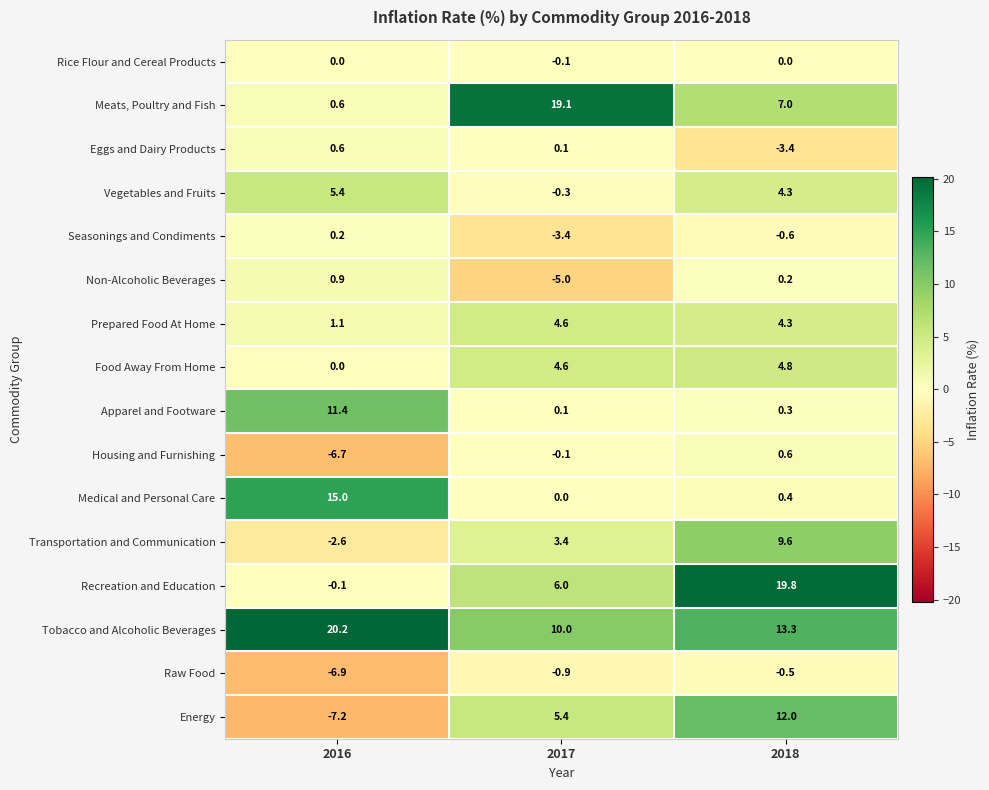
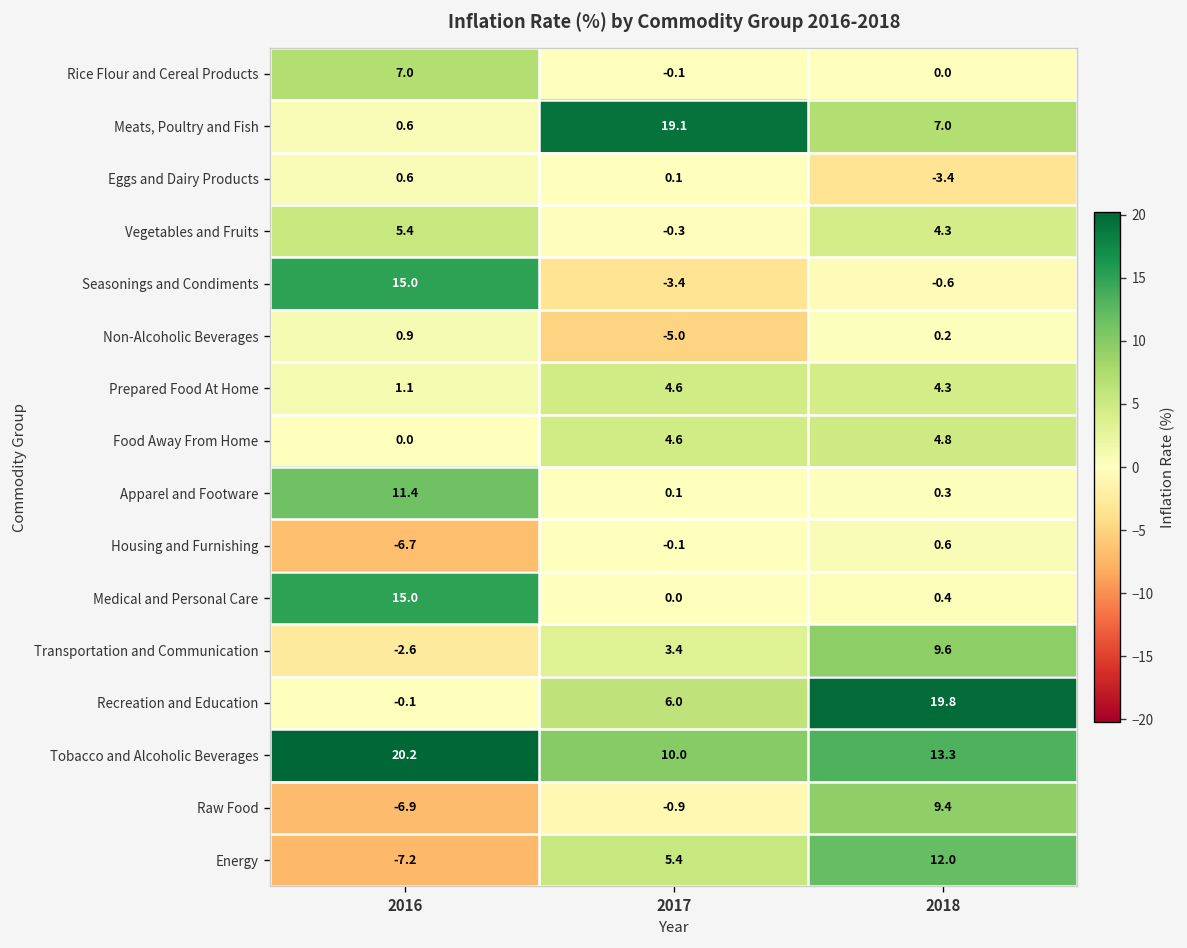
  {
    "Rice Flour and Cereal Products": {
-     "2016": 0.0,
+     "2016": 7.0,
      "2017": -0.1,
      "2018": 0.0
    },
    "Meats, Poultry and Fish": {
      "2016": 0.6,
      "2017": 19.1,
      "2018": 7.0
    },
    "Eggs and Dairy Products": {
      "2016": 0.6,
      "2017": 0.1,
      "2018": -3.4
    },
    "Vegetables and Fruits": {
      "2016": 5.4,
      "2017": -0.3,
      "2018": 4.3
    },
    "Seasonings and Condiments": {
-     "2016": 0.2,
+     "2016": 15.0,
      "2017": -3.4,
      "2018": -0.6
    },
    "Non-Alcoholic Beverages": {
      "2016": 0.9,
      "2017": -5.0,
      "2018": 0.2
    },
    "Prepared Food At Home": {
      "2016": 1.1,
      "2017": 4.6,
      "2018": 4.3
    },
    "Food Away From Home": {
      "2016": 0.0,
      "2017": 4.6,
      "2018": 4.8
    },
    "Apparel and Footware": {
      "2016": 11.4,
      "2017": 0.1,
      "2018": 0.3
    },
    "Housing and Furnishing": {
      "2016": -6.7,
      "2017": -0.1,
      "2018": 0.6
    },
    "Medical and Personal Care": {
      "2016": 15.0,
      "2017": 0.0,
      "2018": 0.4
    },
    "Transportation and Communication": {
      "2016": -2.6,
      "2017": 3.4,
      "2018": 9.6
    },
    "Recreation and Education": {
      "2016": -0.1,
      "2017": 6.0,
      "2018": 19.8
    },
    "Tobacco and Alcoholic Beverages": {
      "2016": 20.2,
      "2017": 10.0,
      "2018": 13.3
    },
    "Raw Food": {
      "2016": -6.9,
      "2017": -0.9,
-     "2018": -0.5
+     "2018": 9.4
    },
    "Energy": {
      "2016": -7.2,
      "2017": 5.4,
      "2018": 12.0
    }
  }
